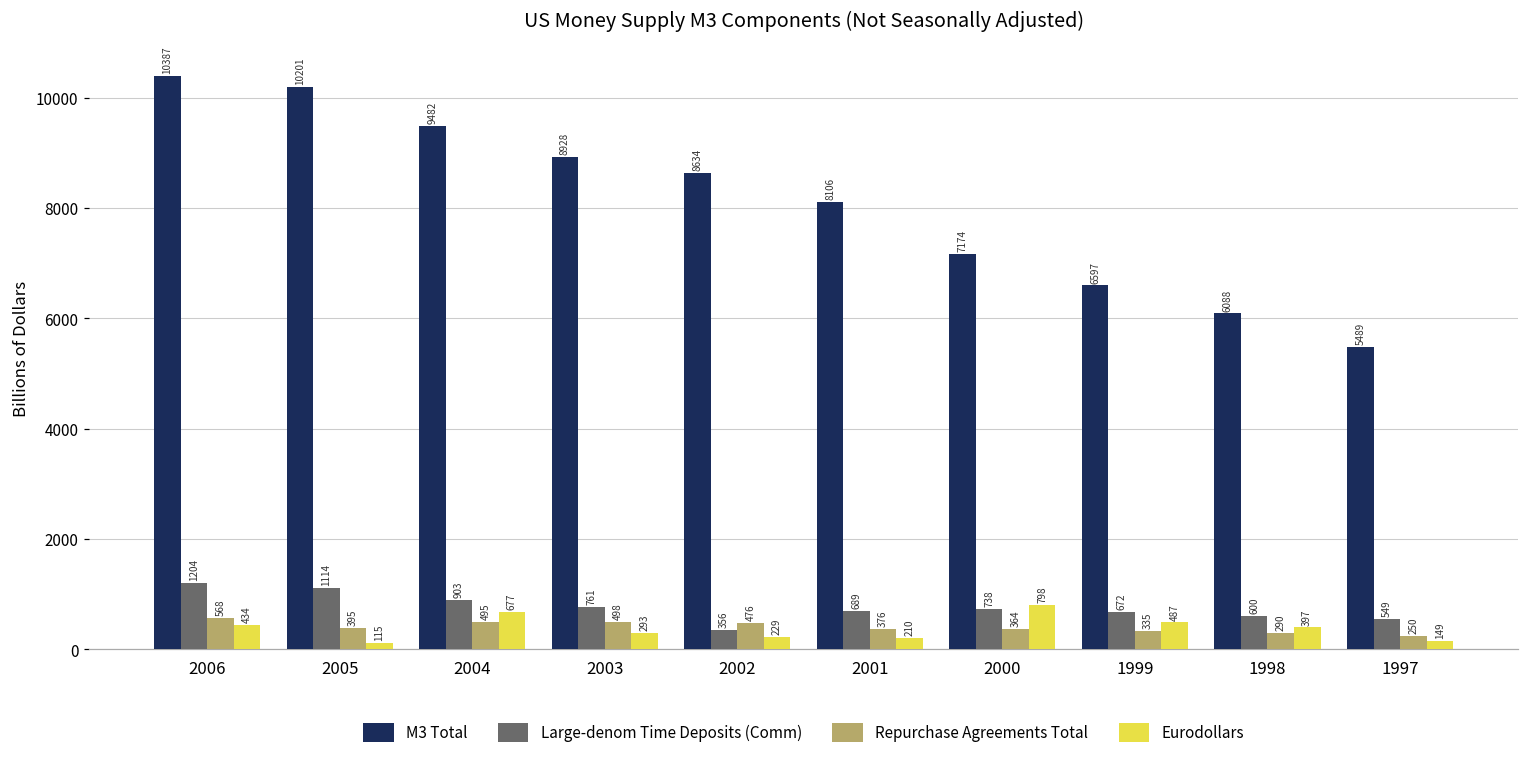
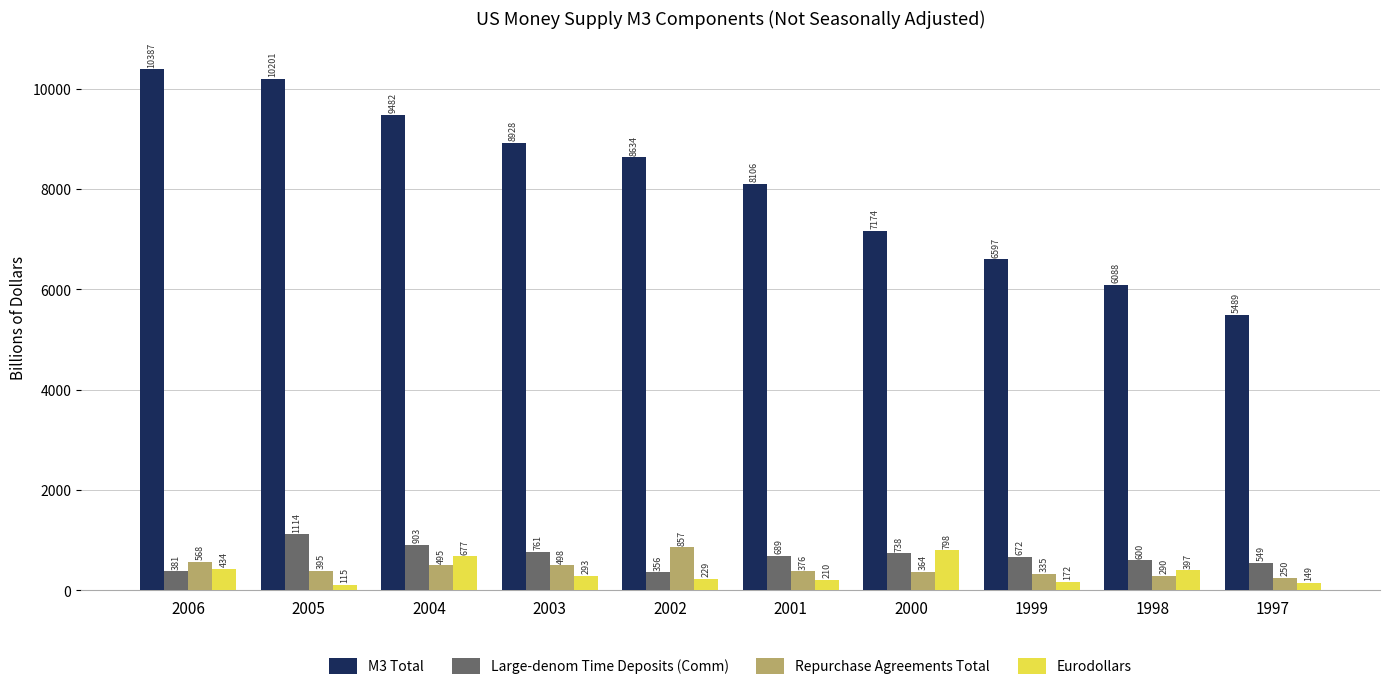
  {
    "M3 Total": {
      "2006": 10387,
      "2005": 10201,
      "2004": 9482,
      "2003": 8928,
      "2002": 8634,
      "2001": 8106,
      "2000": 7174,
      "1999": 6597,
      "1998": 6088,
      "1997": 5489
    },
    "Large-denom Time Deposits (Comm)": {
-     "2006": 1204,
+     "2006": 381,
      "2005": 1114,
      "2004": 903,
      "2003": 761,
      "2002": 356,
      "2001": 689,
      "2000": 738,
      "1999": 672,
      "1998": 600,
      "1997": 549
    },
    "Repurchase Agreements Total": {
      "2006": 568,
      "2005": 395,
      "2004": 495,
      "2003": 498,
-     "2002": 476,
+     "2002": 857,
      "2001": 376,
      "2000": 364,
      "1999": 335,
      "1998": 290,
      "1997": 250
    },
    "Eurodollars": {
      "2006": 434,
      "2005": 115,
      "2004": 677,
      "2003": 293,
      "2002": 229,
      "2001": 210,
      "2000": 798,
-     "1999": 487,
+     "1999": 172,
      "1998": 397,
      "1997": 149
    }
  }
